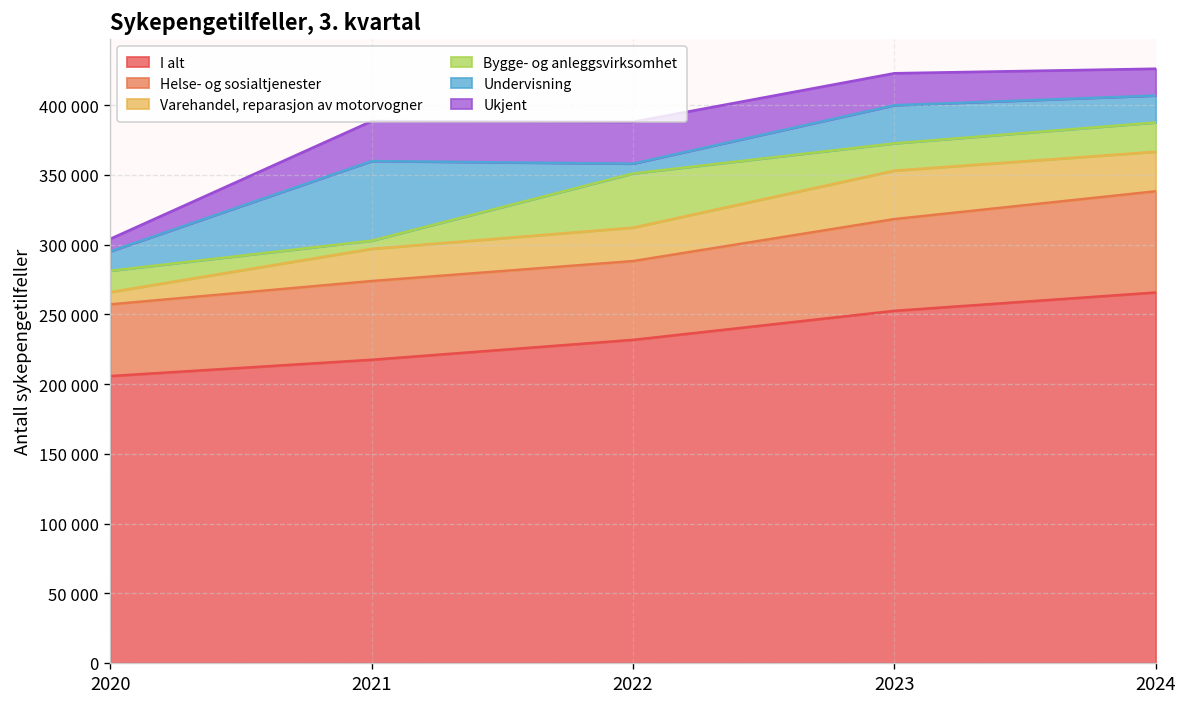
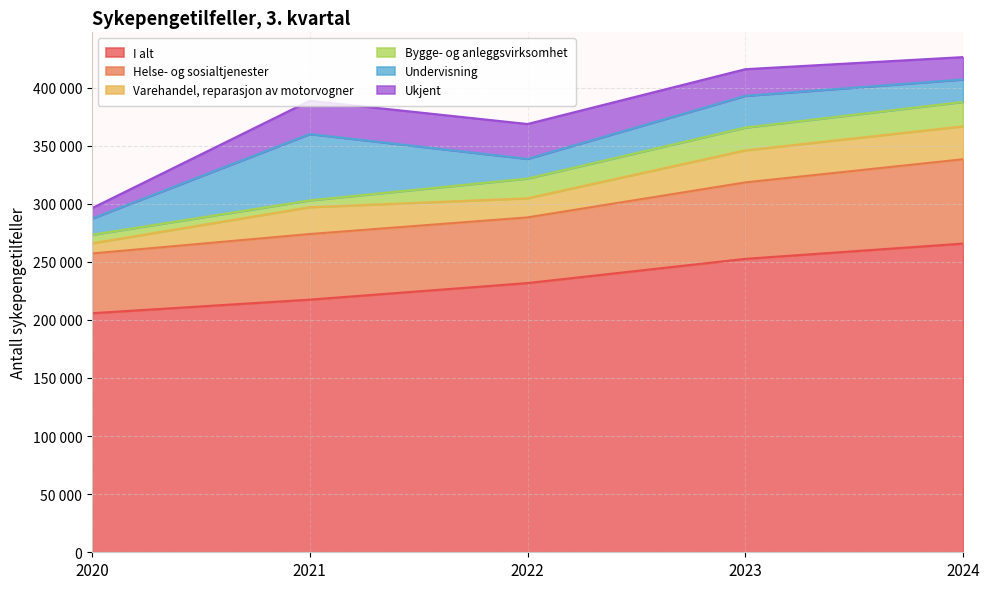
  {
    "Varehandel, reparasjon av motorvogner": {
      "2020": 9000,
      "2021": 23000,
-     "2022": 24000,
-     "2023": 35000,
+     "2022": 16000,
+     "2023": 28000,
      "2024": 28000
    },
    "Bygge- og anleggsvirksomhet": {
-     "2020": 15000,
+     "2020": 7000,
      "2021": 6000,
-     "2022": 39000,
+     "2022": 17000,
      "2023": 20000,
      "2024": 21000
    },
    "Undervisning": {
      "2020": 14000,
      "2021": 57000,
-     "2022": 7000,
+     "2022": 17000,
      "2023": 27000,
      "2024": 19000
    },
    "Ukjent": {
      "2020": 9000,
      "2023": 23000,
      "2024": 19000
    }
  }
